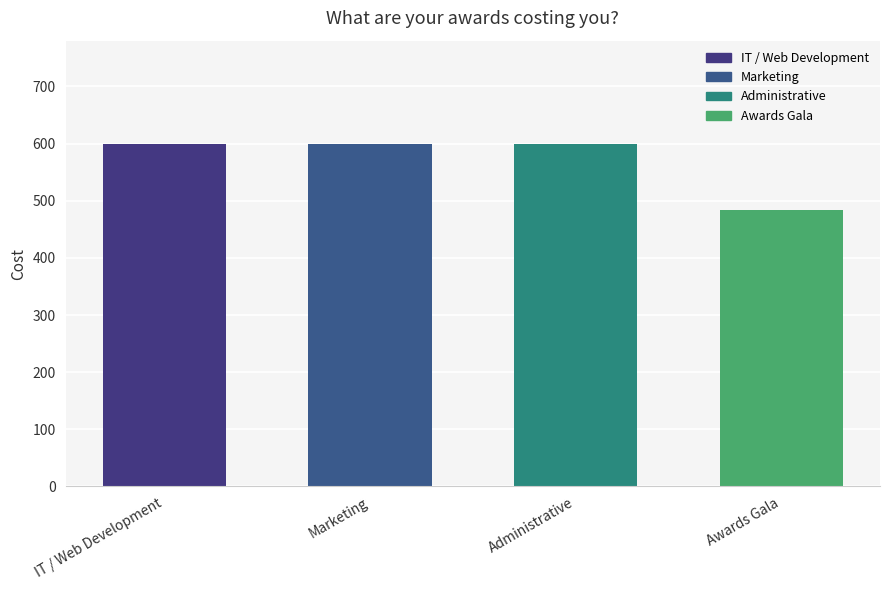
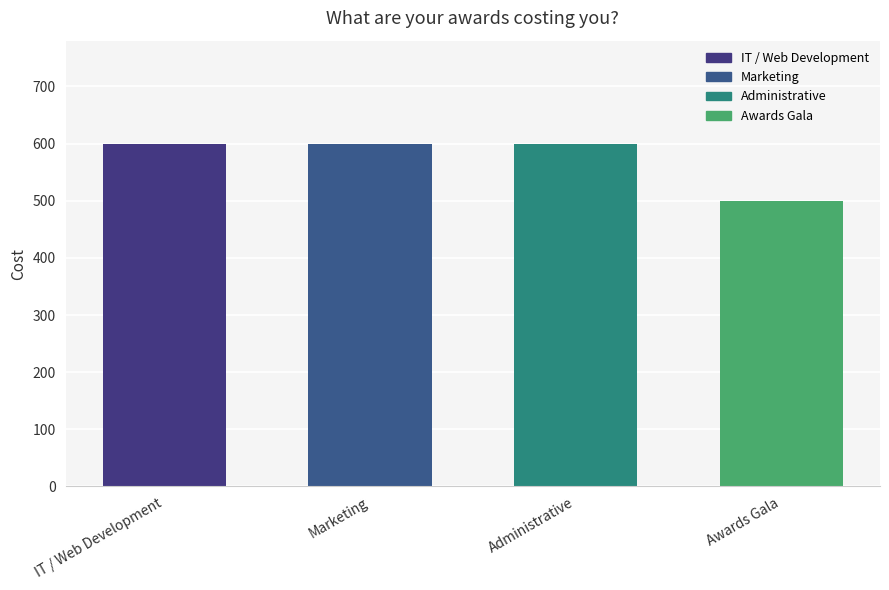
  {
    "IT / Web Development": 600,
    "Marketing": 600,
    "Administrative": 600,
-   "Awards Gala": 480
+   "Awards Gala": 500
  }
